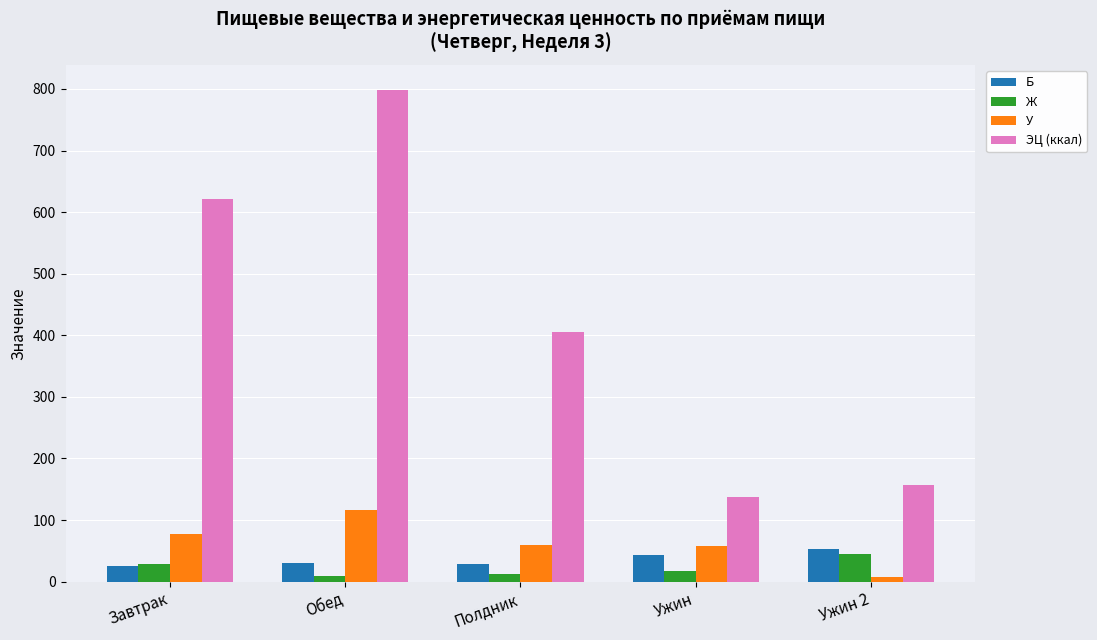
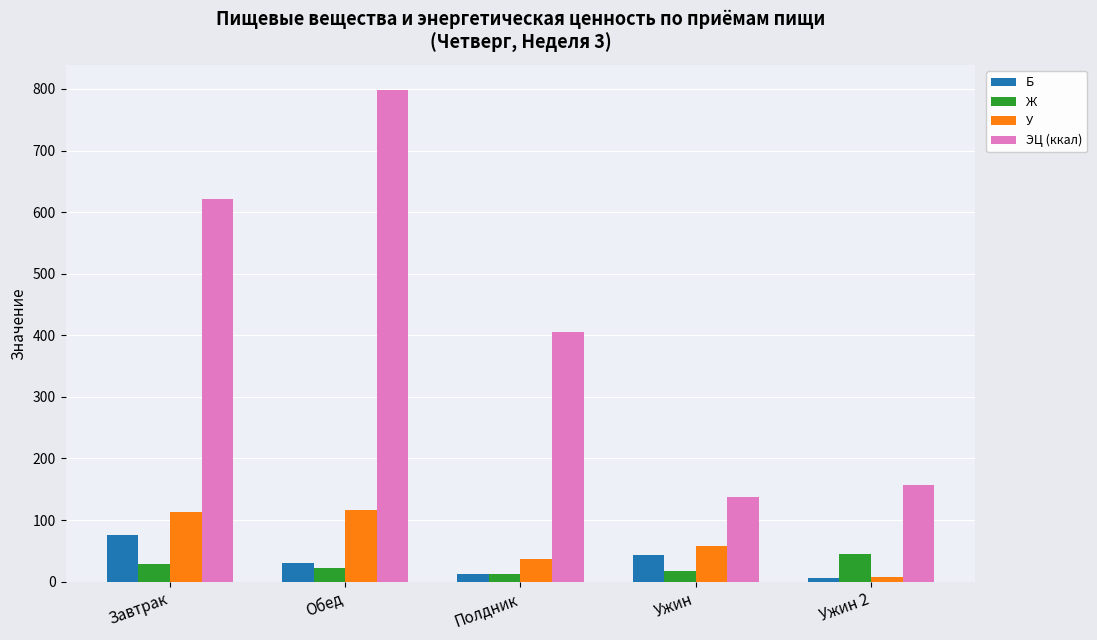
  {
    "Б": {
-     "Завтрак": 30,
+     "Завтрак": 80,
      "Обед": 30,
-     "Полдник": 30,
+     "Полдник": 10,
      "Ужин": 40,
-     "Ужин 2": 50
+     "Ужин 2": 10
    },
    "Ж": {
      "Завтрак": 30,
-     "Обед": 10,
+     "Обед": 20,
      "Полдник": 10,
      "Ужин": 20,
      "Ужин 2": 40
    },
    "У": {
-     "Завтрак": 80,
+     "Завтрак": 110,
      "Обед": 120,
-     "Полдник": 60,
+     "Полдник": 40,
      "Ужин": 60,
      "Ужин 2": 10
    },
    "ЭЦ (ккал)": {
      "Завтрак": 620,
      "Обед": 800,
      "Полдник": 410,
      "Ужин": 140,
      "Ужин 2": 160
    }
  }
